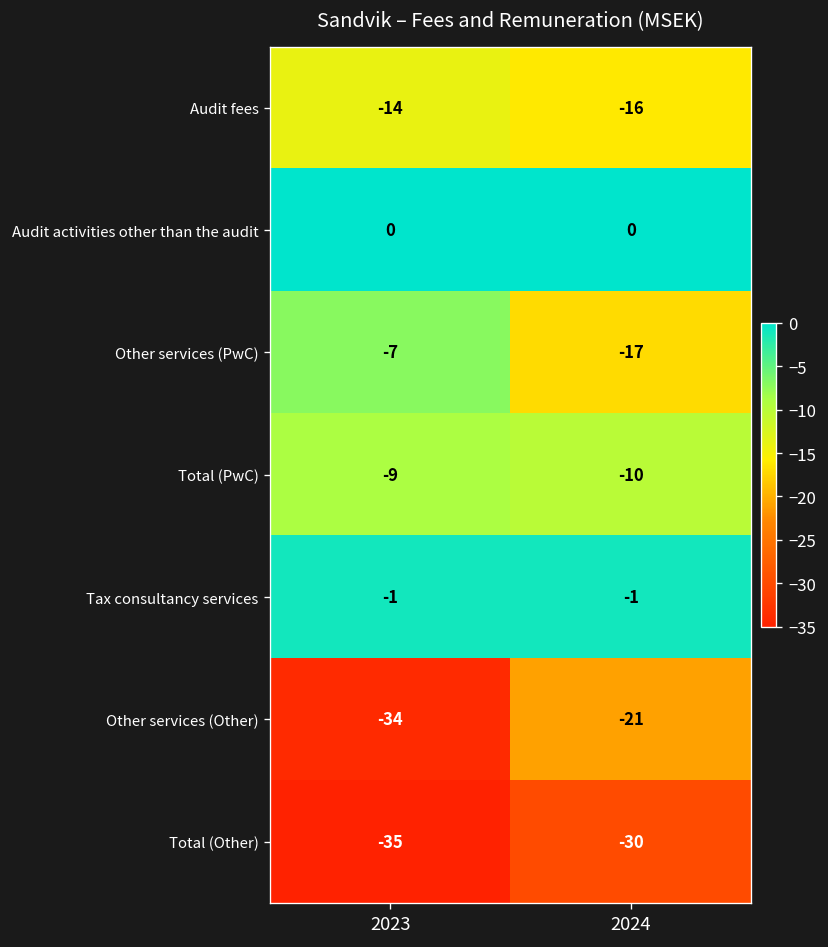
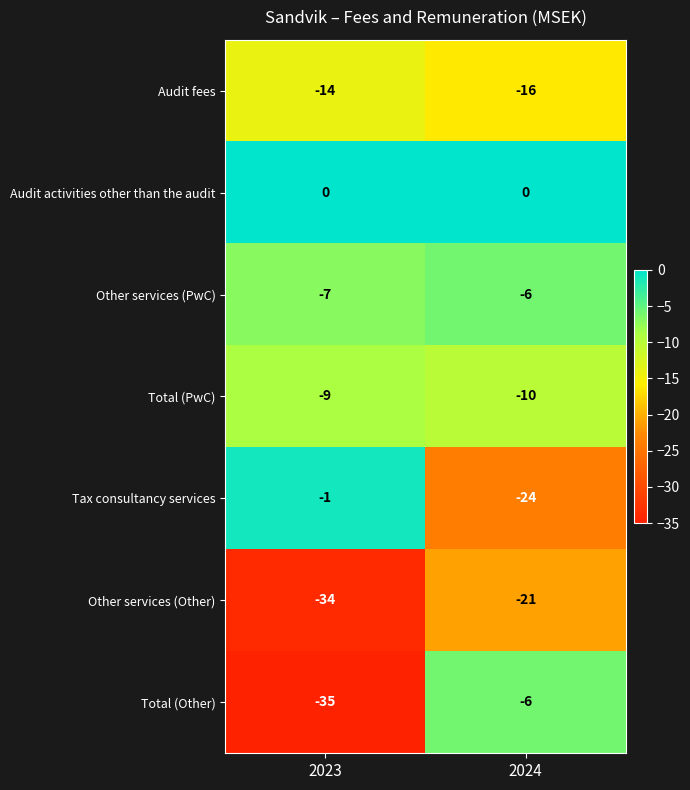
  {
    "Audit fees": {
      "2023": -14,
      "2024": -16
    },
    "Audit activities other than the audit": {
      "2023": 0,
      "2024": 0
    },
    "Other services (PwC)": {
      "2023": -7,
-     "2024": -17
+     "2024": -6
    },
    "Total (PwC)": {
      "2023": -9,
      "2024": -10
    },
    "Tax consultancy services": {
      "2023": -1,
-     "2024": -1
+     "2024": -24
    },
    "Other services (Other)": {
      "2023": -34,
      "2024": -21
    },
    "Total (Other)": {
      "2023": -35,
-     "2024": -30
+     "2024": -6
    }
  }
